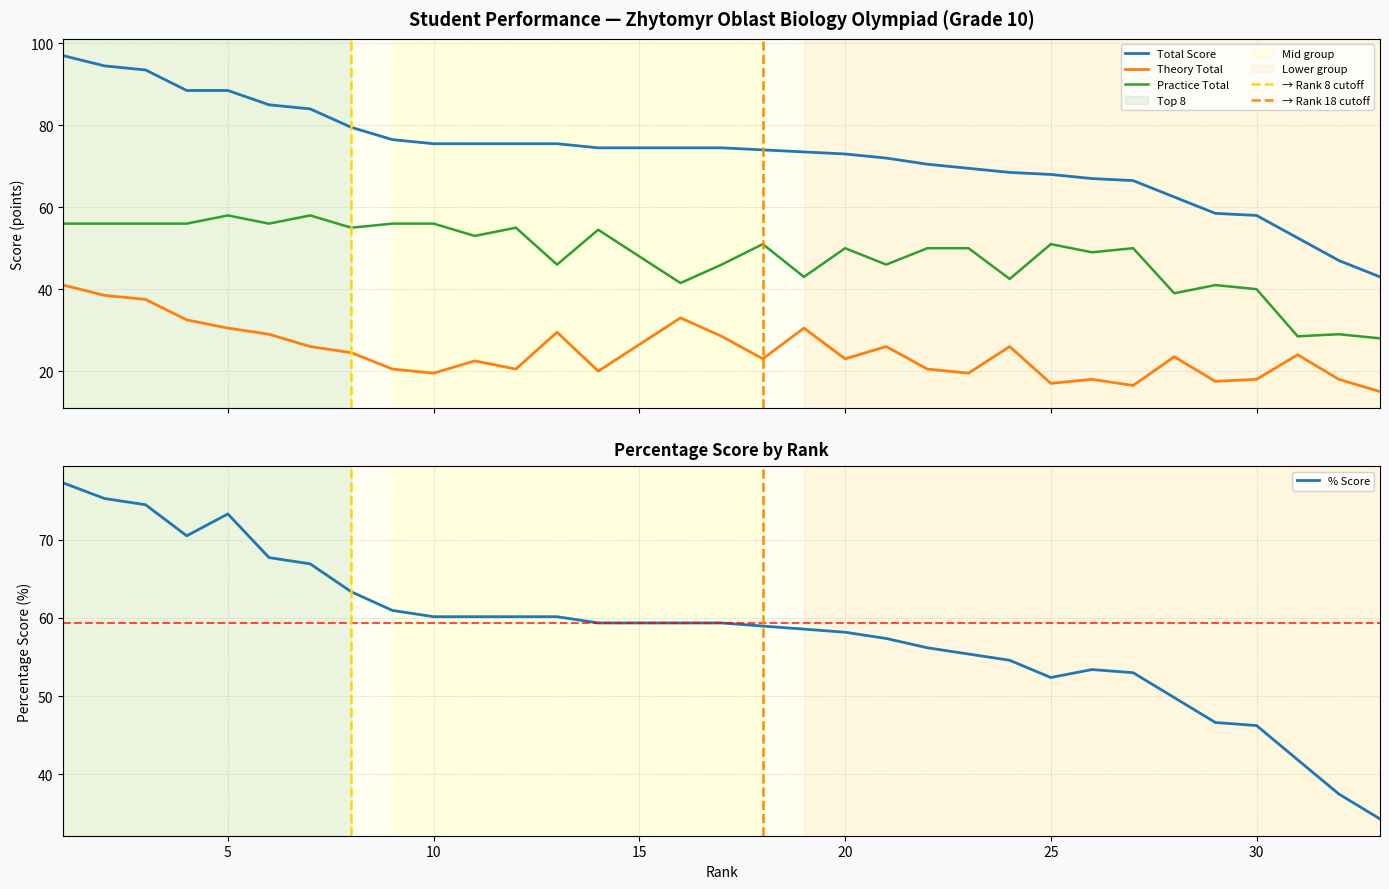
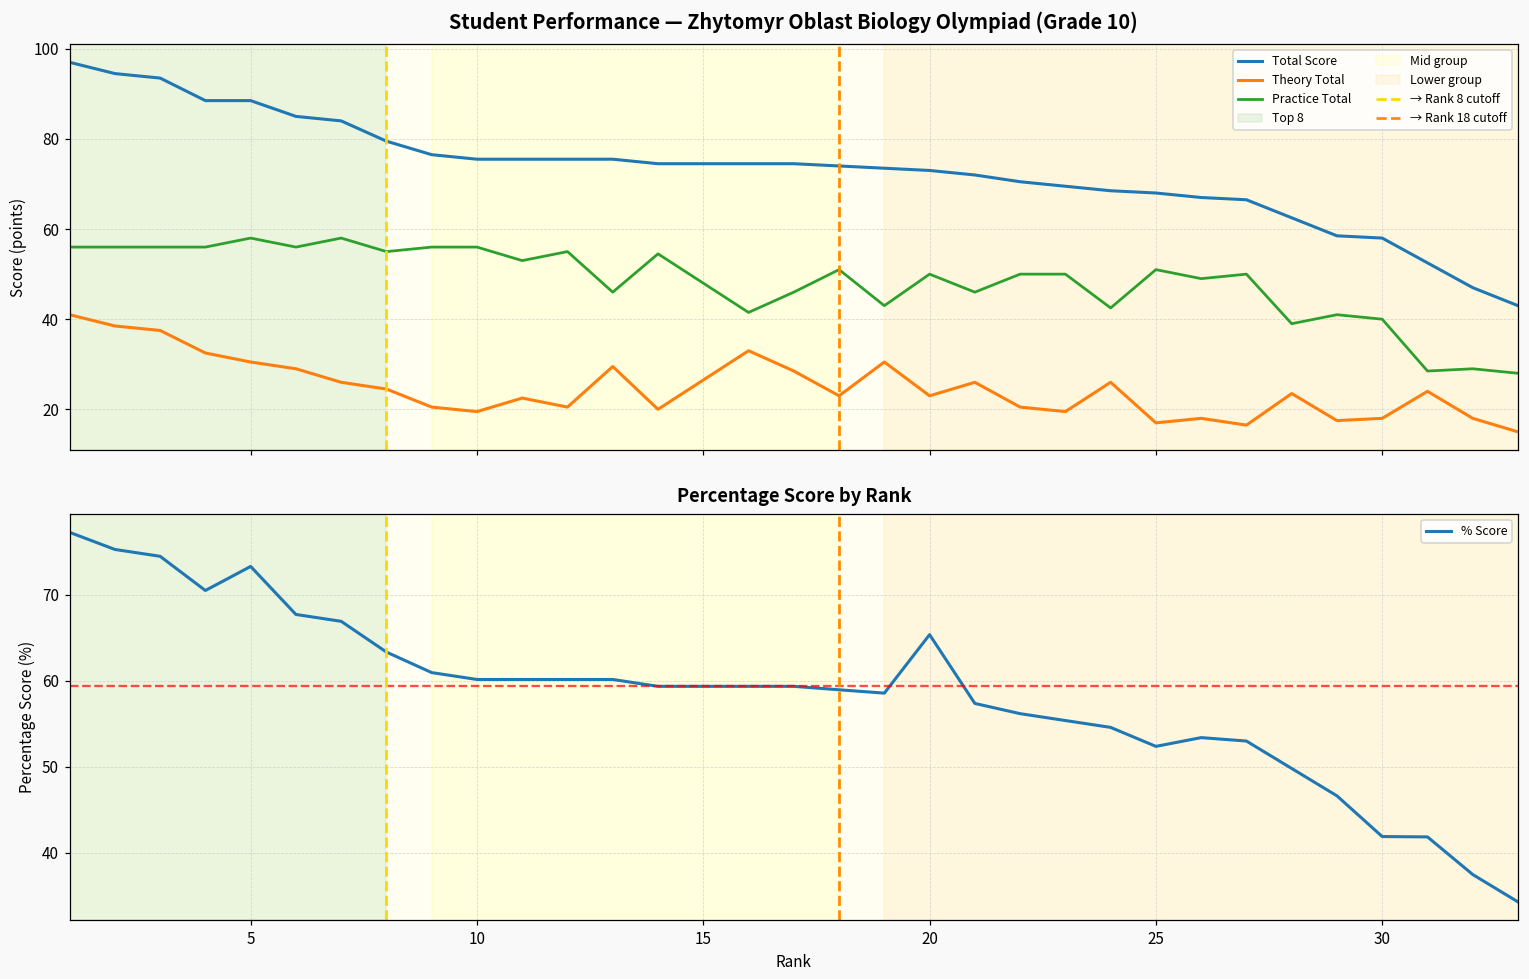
  {
    "Percentage Score by Rank": {
      "5": 73,
      "10": 60,
      "15": 59,
-     "20": 58,
+     "20": 65,
      "25": 52,
-     "30": 46
+     "30": 42
    }
  }
